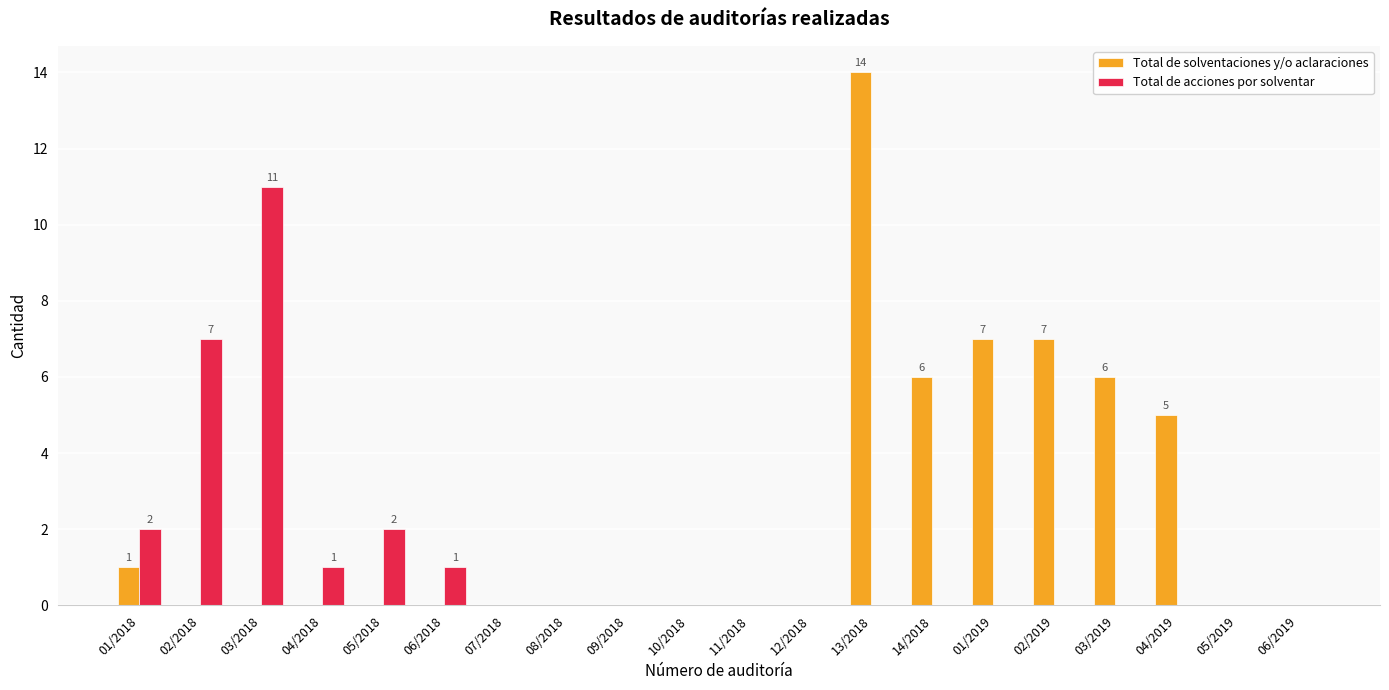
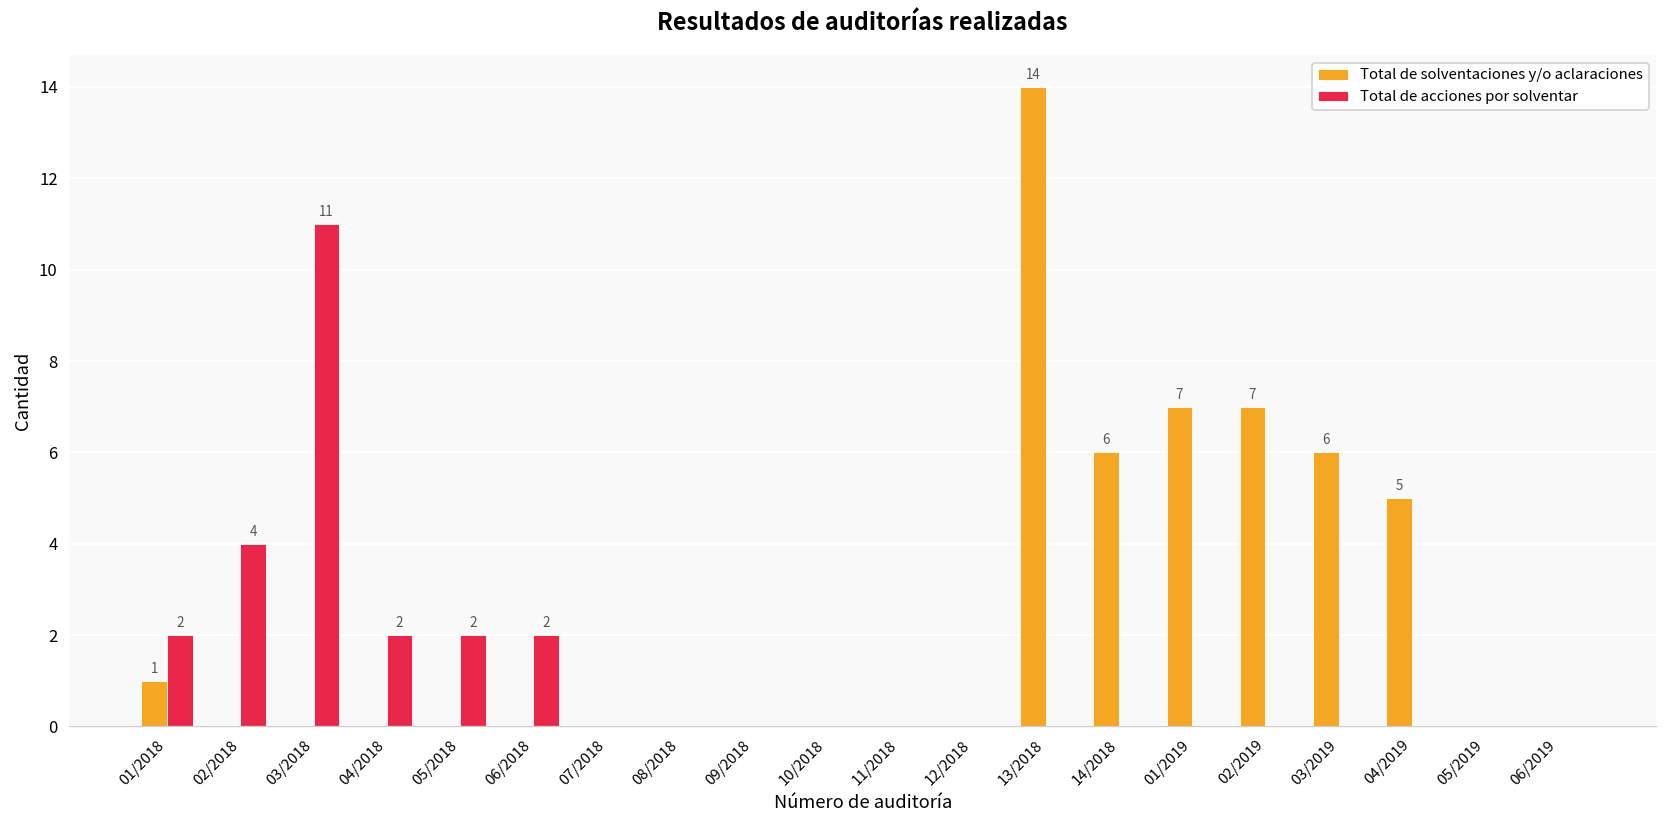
  {
    "Total de solventaciones y/o aclaraciones": {
      "01/2018": 1,
      "13/2018": 14,
      "14/2018": 6,
      "01/2019": 7,
      "02/2019": 7,
      "03/2019": 6,
      "04/2019": 5
    },
    "Total de acciones por solventar": {
      "01/2018": 2,
-     "02/2018": 7,
+     "02/2018": 4,
      "03/2018": 11,
-     "04/2018": 1,
+     "04/2018": 2,
      "05/2018": 2,
-     "06/2018": 1
+     "06/2018": 2
    }
  }
